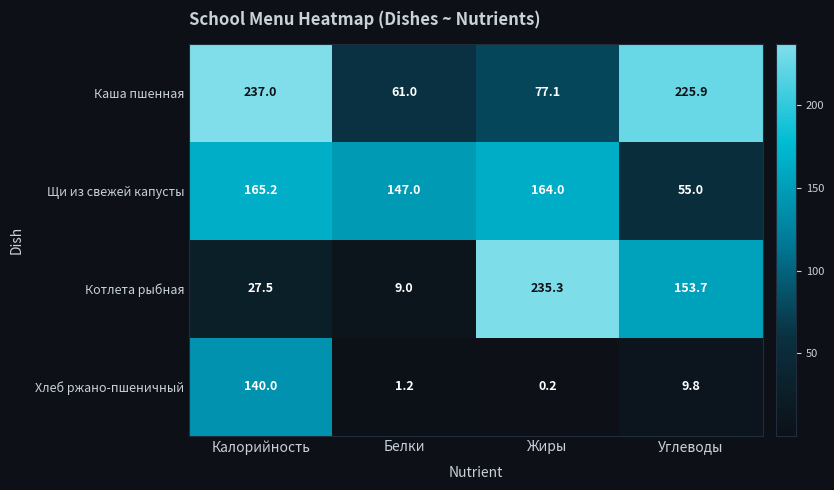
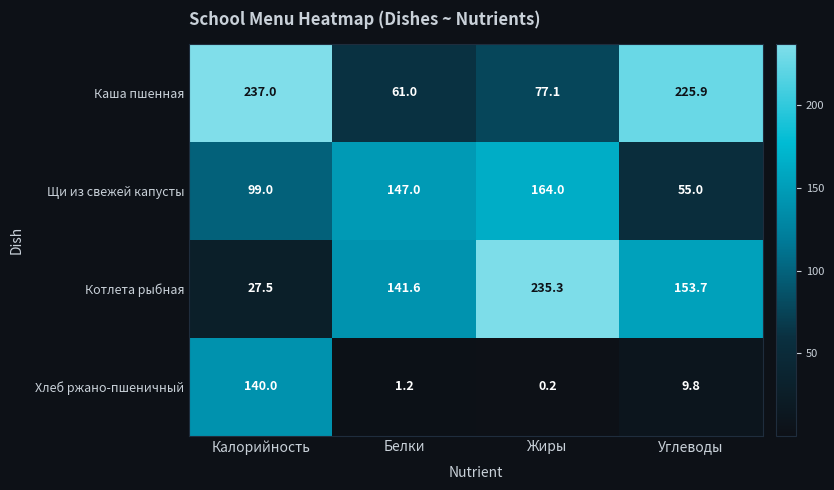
  {
    "Каша пшенная": {
      "Калорийность": 237.0,
      "Белки": 61.0,
      "Жиры": 77.1,
      "Углеводы": 225.9
    },
    "Щи из свежей капусты": {
-     "Калорийность": 165.2,
+     "Калорийность": 99.0,
      "Белки": 147.0,
      "Жиры": 164.0,
      "Углеводы": 55.0
    },
    "Котлета рыбная": {
      "Калорийность": 27.5,
-     "Белки": 9.0,
+     "Белки": 141.6,
      "Жиры": 235.3,
      "Углеводы": 153.7
    },
    "Хлеб ржано-пшеничный": {
      "Калорийность": 140.0,
      "Белки": 1.2,
      "Жиры": 0.2,
      "Углеводы": 9.8
    }
  }
